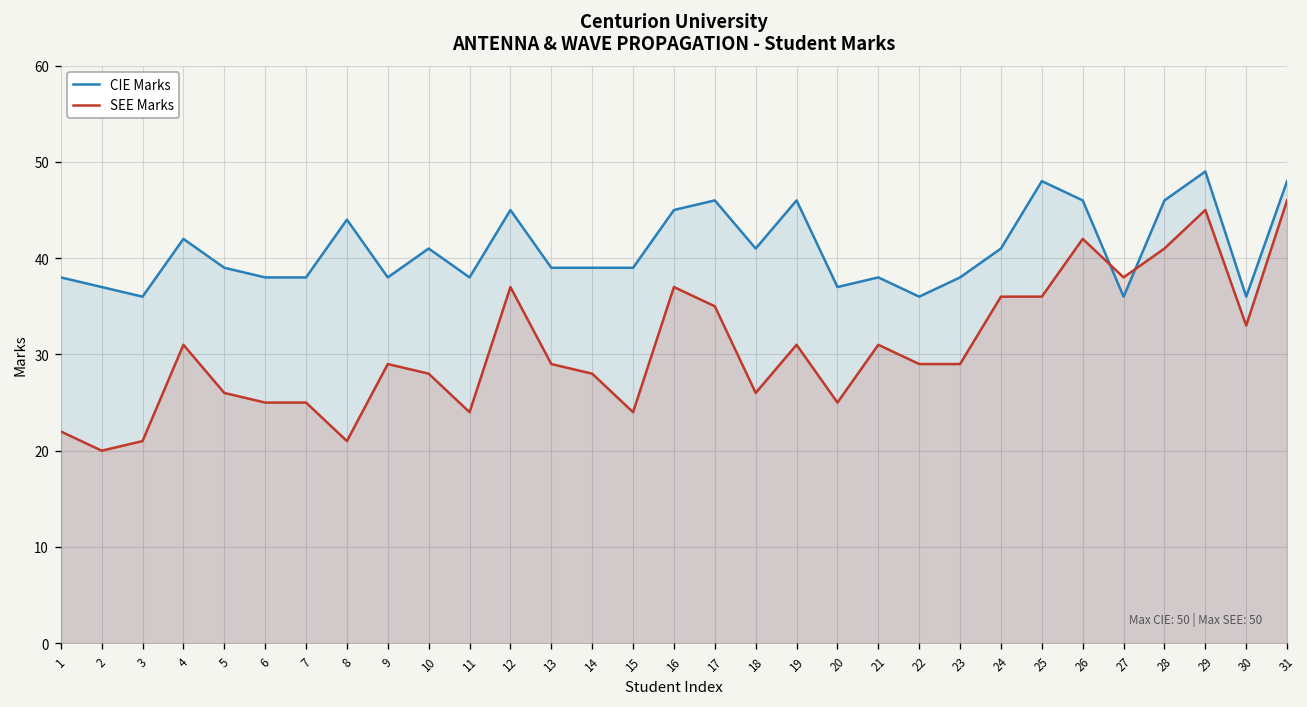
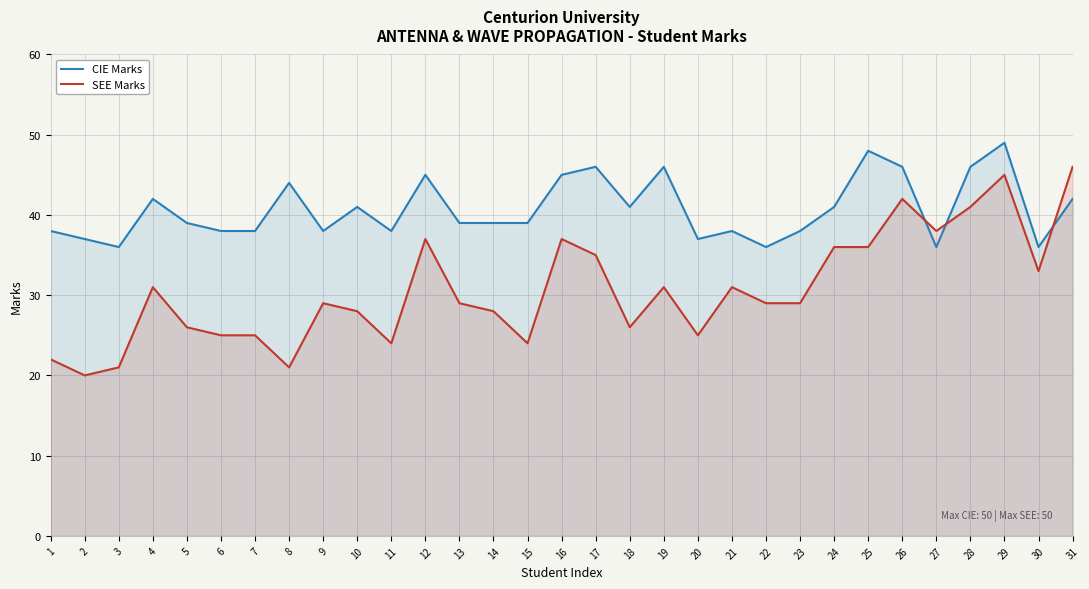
  {
    "CIE Marks": {
      "1": 38,
      "2": 37,
      "3": 36,
      "4": 42,
      "5": 39,
      "6": 38,
      "7": 38,
      "8": 44,
      "9": 38,
      "10": 41,
      "11": 38,
      "12": 45,
      "13": 39,
      "14": 39,
      "15": 39,
      "16": 45,
      "17": 46,
      "18": 41,
      "19": 46,
      "20": 37,
      "21": 38,
      "22": 36,
      "23": 38,
      "24": 41,
      "25": 48,
      "26": 46,
      "27": 36,
      "28": 46,
      "29": 49,
      "30": 36,
-     "31": 48
+     "31": 42
    },
    "SEE Marks": {
      "1": 22,
      "2": 20,
      "3": 21,
      "4": 31,
      "5": 26,
      "6": 25,
      "7": 25,
      "8": 21,
      "9": 29,
      "10": 28,
      "11": 24,
      "12": 37,
      "13": 29,
      "14": 28,
      "15": 24,
      "16": 37,
      "17": 35,
      "18": 26,
      "19": 31,
      "20": 25,
      "21": 31,
      "22": 29,
      "23": 29,
      "24": 36,
      "25": 36,
      "26": 42,
      "27": 38,
      "28": 41,
      "29": 45,
      "30": 33,
      "31": 46
    }
  }
